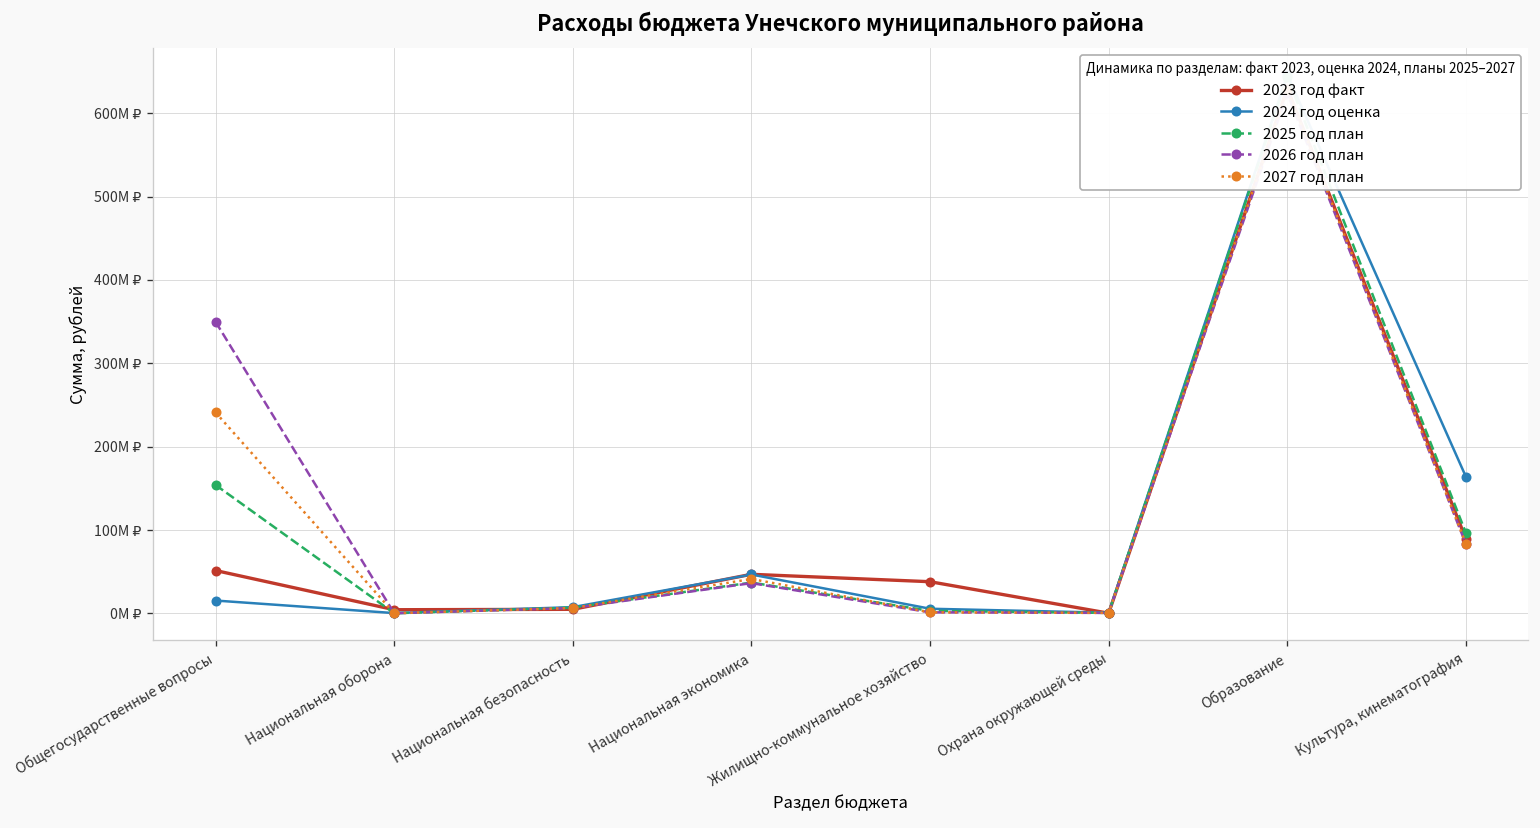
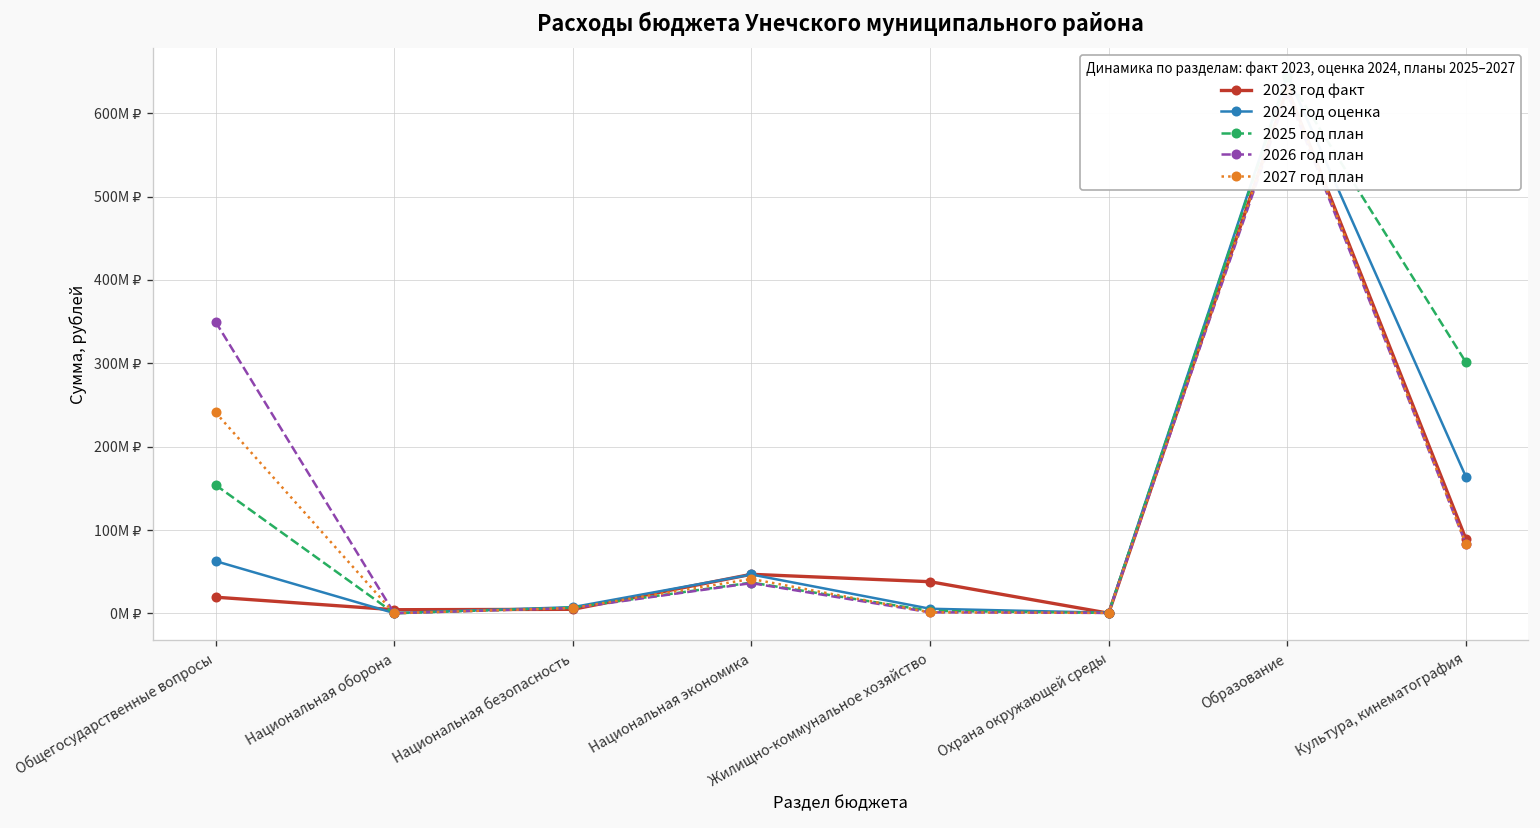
  {
    "2023 год факт": {
-     "Общегосударственные вопросы": "50M ₽",
+     "Общегосударственные вопросы": "20M ₽",
      "Национальная оборона": "0M ₽",
      "Жилищно-коммунальное хозяйство": "40M ₽",
      "Культура, кинематография": "90M ₽"
    },
    "2024 год оценка": {
-     "Общегосударственные вопросы": "20M ₽",
+     "Общегосударственные вопросы": "60M ₽",
      "Культура, кинематография": "160M ₽"
    },
    "2025 год план": {
      "Общегосударственные вопросы": "150M ₽",
-     "Культура, кинематография": "100M ₽"
+     "Культура, кинематография": "300M ₽"
    },
    "2026 год план": {
      "Общегосударственные вопросы": "350M ₽"
    },
    "2027 год план": {
      "Общегосударственные вопросы": "240M ₽",
      "Национальная экономика": "40M ₽"
    }
  }
